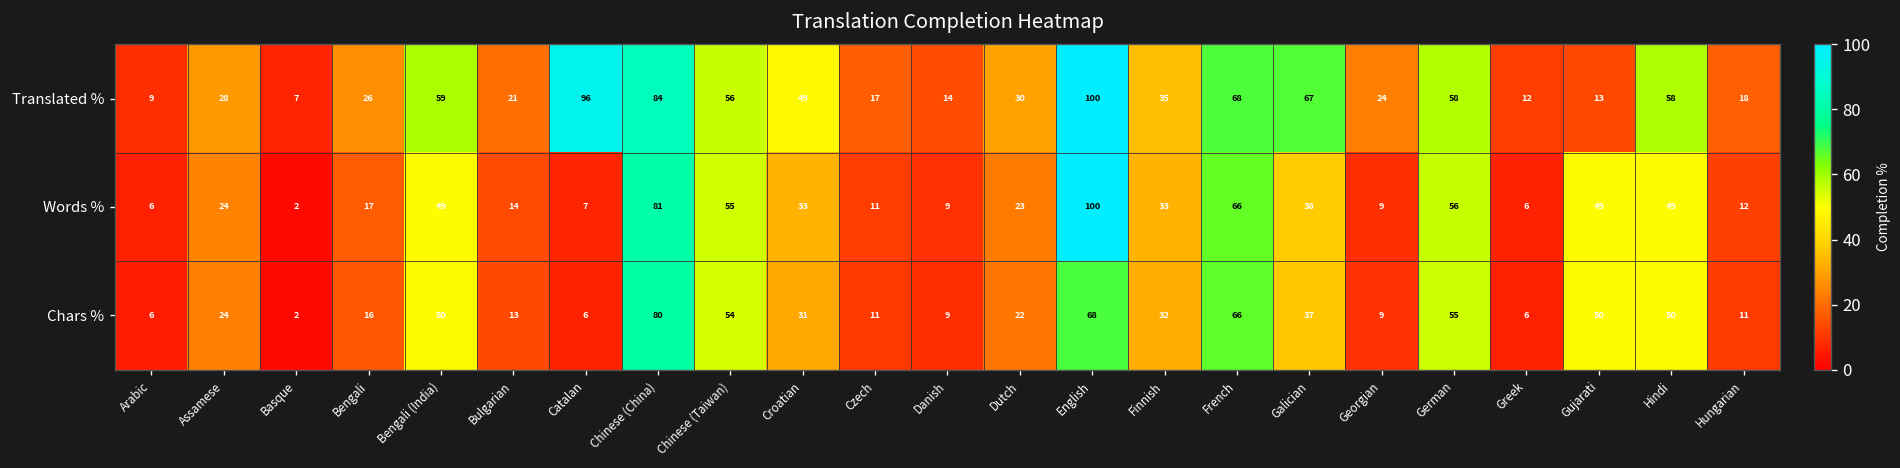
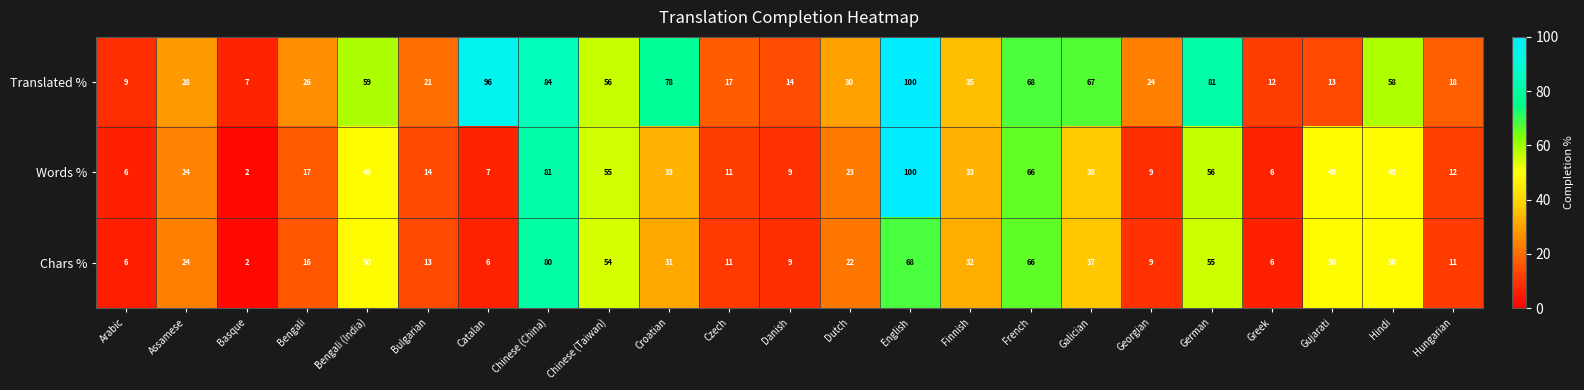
  {
    "Translated %": {
      "Arabic": 9,
      "Assamese": 28,
      "Basque": 7,
      "Bengali": 26,
      "Bengali (India)": 59,
      "Bulgarian": 21,
      "Catalan": 96,
      "Chinese (China)": 84,
      "Chinese (Taiwan)": 56,
-     "Croatian": 49,
+     "Croatian": 78,
      "Czech": 17,
      "Danish": 14,
      "Dutch": 30,
      "English": 100,
      "Finnish": 35,
      "French": 68,
      "Galician": 67,
      "Georgian": 24,
-     "German": 58,
+     "German": 81,
      "Greek": 12,
      "Gujarati": 13,
      "Hindi": 58,
      "Hungarian": 18
    },
    "Words %": {
      "Arabic": 6,
      "Assamese": 24,
      "Basque": 2,
      "Bengali": 17,
      "Bengali (India)": 49,
      "Bulgarian": 14,
      "Catalan": 7,
      "Chinese (China)": 81,
      "Chinese (Taiwan)": 55,
      "Croatian": 33,
      "Czech": 11,
      "Danish": 9,
      "Dutch": 23,
      "English": 100,
      "Finnish": 33,
      "French": 66,
      "Galician": 38,
      "Georgian": 9,
      "German": 56,
      "Greek": 6,
      "Gujarati": 49,
      "Hindi": 49,
      "Hungarian": 12
    },
    "Chars %": {
      "Arabic": 6,
      "Assamese": 24,
      "Basque": 2,
      "Bengali": 16,
      "Bengali (India)": 50,
      "Bulgarian": 13,
      "Catalan": 6,
      "Chinese (China)": 80,
      "Chinese (Taiwan)": 54,
      "Croatian": 31,
      "Czech": 11,
      "Danish": 9,
      "Dutch": 22,
      "English": 68,
      "Finnish": 32,
      "French": 66,
      "Galician": 37,
      "Georgian": 9,
      "German": 55,
      "Greek": 6,
      "Gujarati": 50,
      "Hindi": 50,
      "Hungarian": 11
    }
  }
